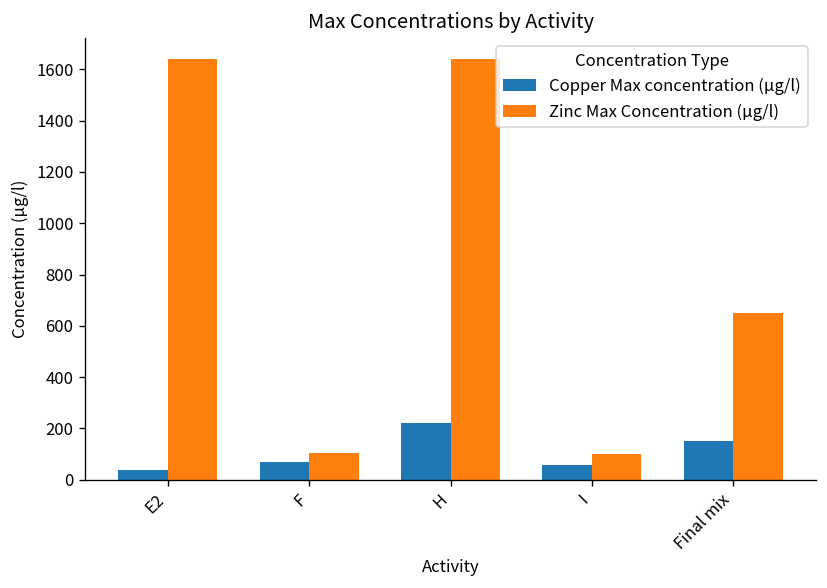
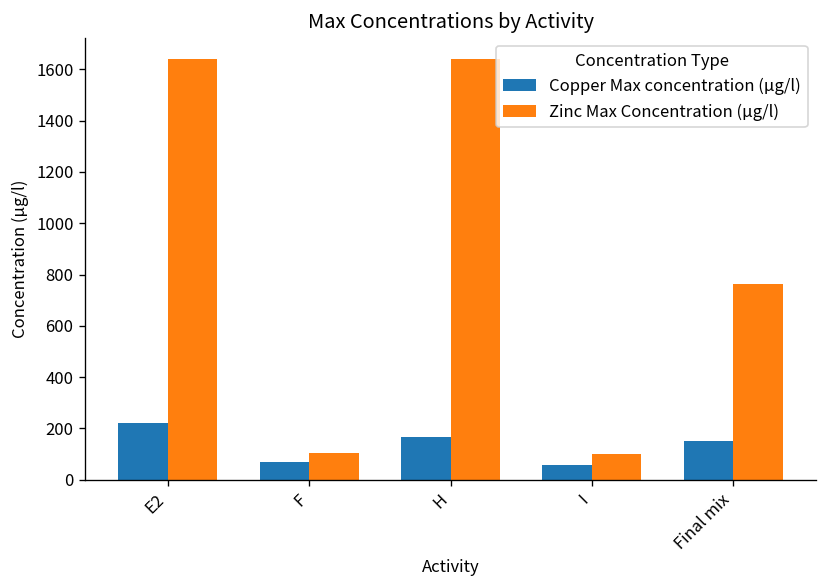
  {
    "Copper Max concentration (µg/l)": {
-     "E2": 40,
+     "E2": 220,
      "F": 70,
-     "H": 220,
+     "H": 170,
      "I": 60,
      "Final mix": 150
    },
    "Zinc Max Concentration (µg/l)": {
      "E2": 1640,
      "F": 100,
      "H": 1640,
      "I": 100,
-     "Final mix": 650
+     "Final mix": 760
    }
  }
